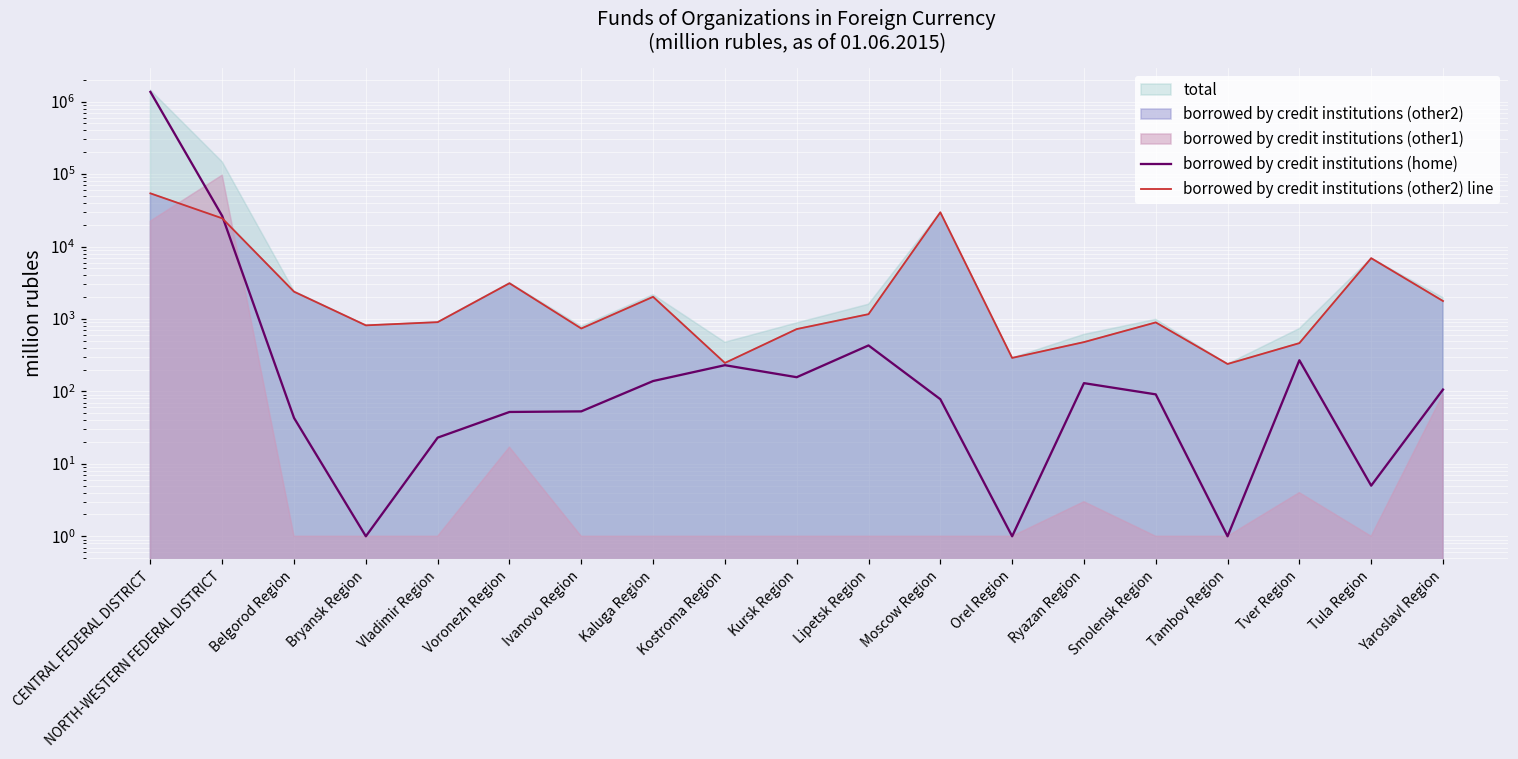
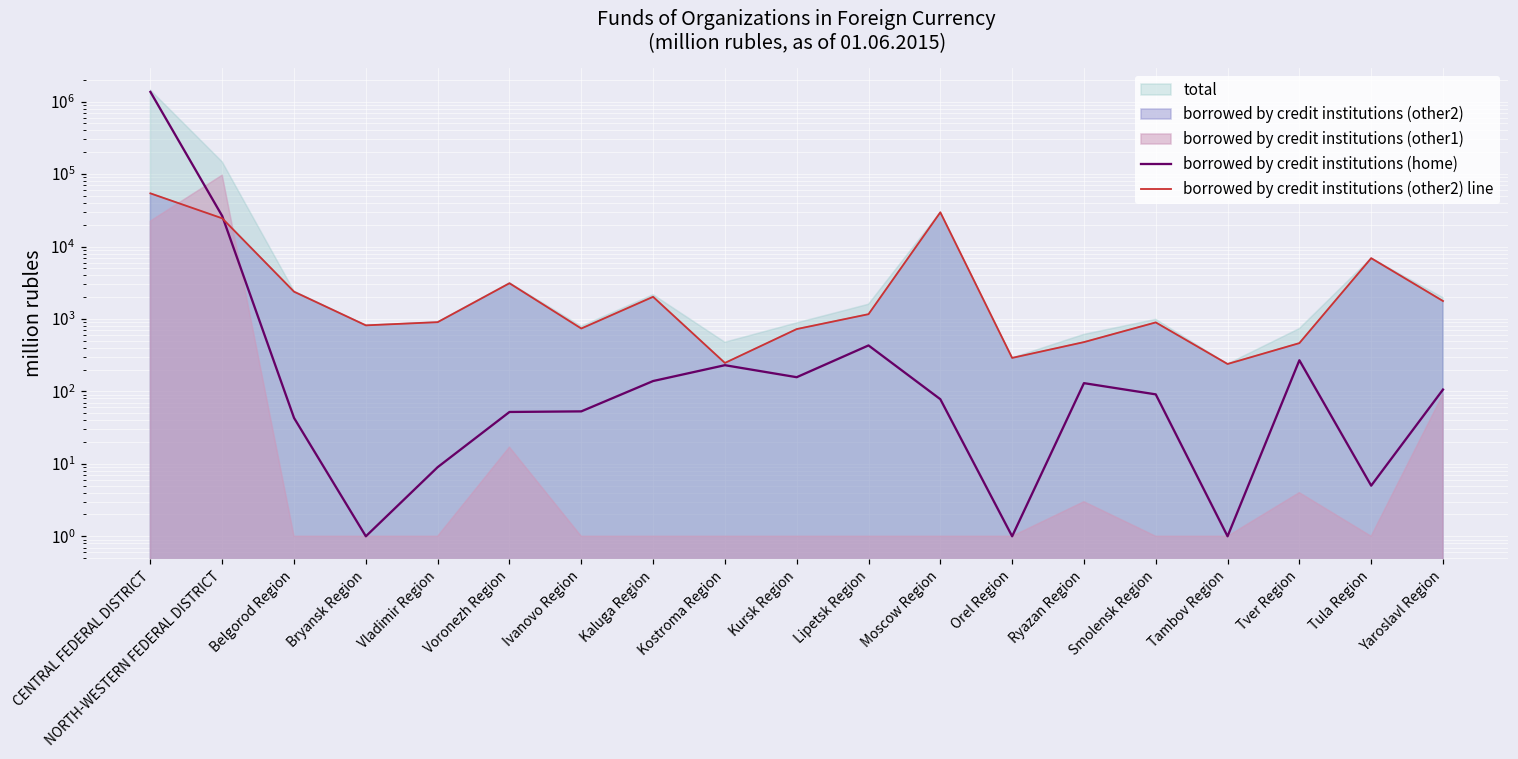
  {
    "borrowed by credit institutions (home)": {
      "Belgorod Region": 40,
-     "Vladimir Region": 23,
+     "Vladimir Region": 9,
      "Voronezh Region": 50,
      "Ivanovo Region": 50,
      "Kaluga Region": 140,
      "Kursk Region": 160,
      "Lipetsk Region": 400,
      "Moscow Region": 80,
      "Ryazan Region": 130,
      "Smolensk Region": 90,
      "Tver Region": 270,
      "Tula Region": 5,
      "Yaroslavl Region": 110
    }
  }
